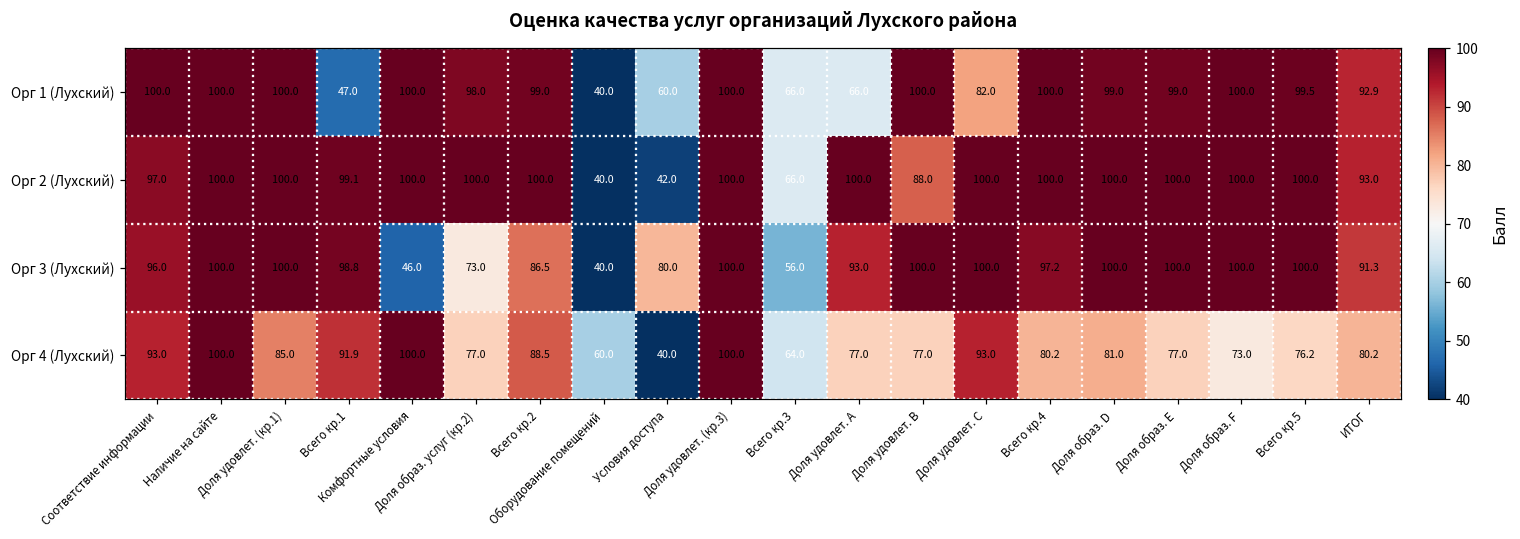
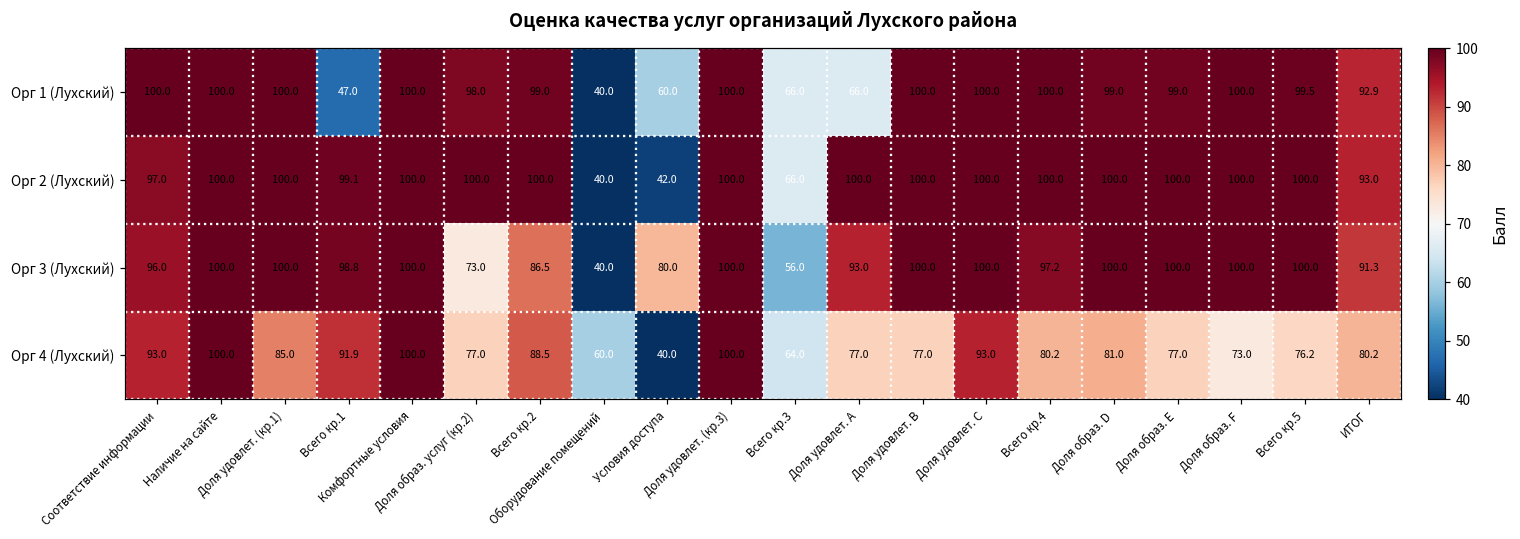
  {
    "Орг 1 (Лухский)": {
      "Соответствие информации": 100.0,
      "Наличие на сайте": 100.0,
      "Доля удовлет. (кр.1)": 100.0,
      "Всего кр.1": 47.0,
      "Комфортные условия": 100.0,
      "Доля образ. услуг (кр.2)": 98.0,
      "Всего кр.2": 99.0,
      "Оборудование помещений": 40.0,
      "Условия доступа": 60.0,
      "Доля удовлет. (кр.3)": 100.0,
      "Доля удовлет. B": 100.0,
-     "Доля удовлет. C": 82.0,
+     "Доля удовлет. C": 100.0,
      "Всего кр.4": 100.0,
      "Доля образ. D": 99.0,
      "Доля образ. E": 99.0,
      "Доля образ. F": 100.0,
      "Всего кр.5": 99.5,
      "ИТОГ": 92.9
    },
    "Орг 2 (Лухский)": {
      "Соответствие информации": 97.0,
      "Наличие на сайте": 100.0,
      "Доля удовлет. (кр.1)": 100.0,
      "Всего кр.1": 99.1,
      "Комфортные условия": 100.0,
      "Доля образ. услуг (кр.2)": 100.0,
      "Всего кр.2": 100.0,
      "Оборудование помещений": 40.0,
      "Условия доступа": 42.0,
      "Доля удовлет. (кр.3)": 100.0,
      "Доля удовлет. A": 100.0,
-     "Доля удовлет. B": 88.0,
+     "Доля удовлет. B": 100.0,
      "Доля удовлет. C": 100.0,
      "Всего кр.4": 100.0,
      "Доля образ. D": 100.0,
      "Доля образ. E": 100.0,
      "Доля образ. F": 100.0,
      "Всего кр.5": 100.0,
      "ИТОГ": 93.0
    },
    "Орг 3 (Лухский)": {
      "Соответствие информации": 96.0,
      "Наличие на сайте": 100.0,
      "Доля удовлет. (кр.1)": 100.0,
      "Всего кр.1": 98.8,
-     "Комфортные условия": 46.0,
+     "Комфортные условия": 100.0,
      "Доля образ. услуг (кр.2)": 73.0,
      "Всего кр.2": 86.5,
      "Оборудование помещений": 40.0,
      "Условия доступа": 80.0,
      "Доля удовлет. (кр.3)": 100.0,
      "Всего кр.3": 56.0,
      "Доля удовлет. A": 93.0,
      "Доля удовлет. B": 100.0,
      "Доля удовлет. C": 100.0,
      "Всего кр.4": 97.2,
      "Доля образ. D": 100.0,
      "Доля образ. E": 100.0,
      "Доля образ. F": 100.0,
      "Всего кр.5": 100.0,
      "ИТОГ": 91.3
    },
    "Орг 4 (Лухский)": {
      "Соответствие информации": 93.0,
      "Наличие на сайте": 100.0,
      "Доля удовлет. (кр.1)": 85.0,
      "Всего кр.1": 91.9,
      "Комфортные условия": 100.0,
      "Доля образ. услуг (кр.2)": 77.0,
      "Всего кр.2": 88.5,
      "Оборудование помещений": 60.0,
      "Условия доступа": 40.0,
      "Доля удовлет. (кр.3)": 100.0,
      "Доля удовлет. A": 77.0,
      "Доля удовлет. B": 77.0,
      "Доля удовлет. C": 93.0,
      "Всего кр.4": 80.2,
      "Доля образ. D": 81.0,
      "Доля образ. E": 77.0,
      "Доля образ. F": 73.0,
      "Всего кр.5": 76.2,
      "ИТОГ": 80.2
    }
  }
